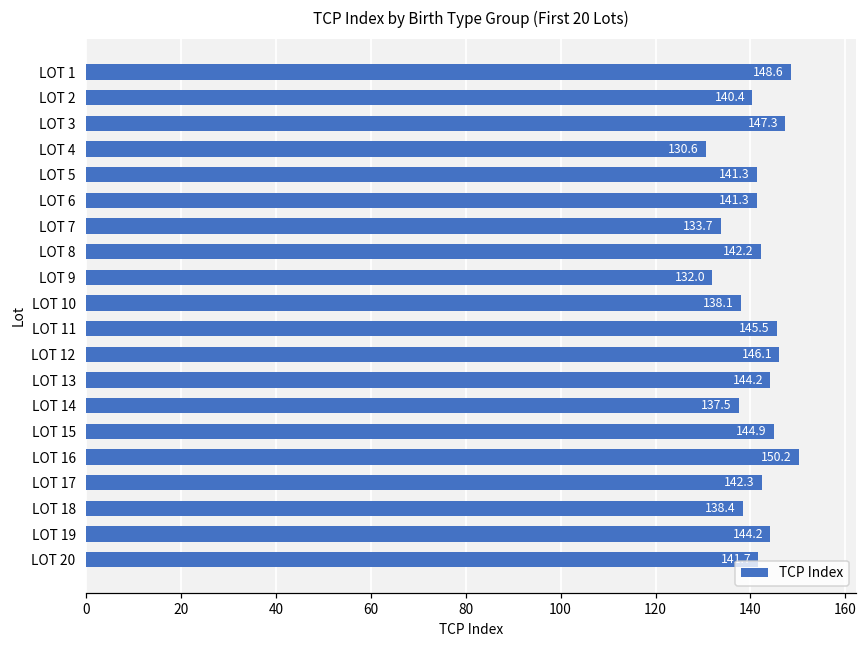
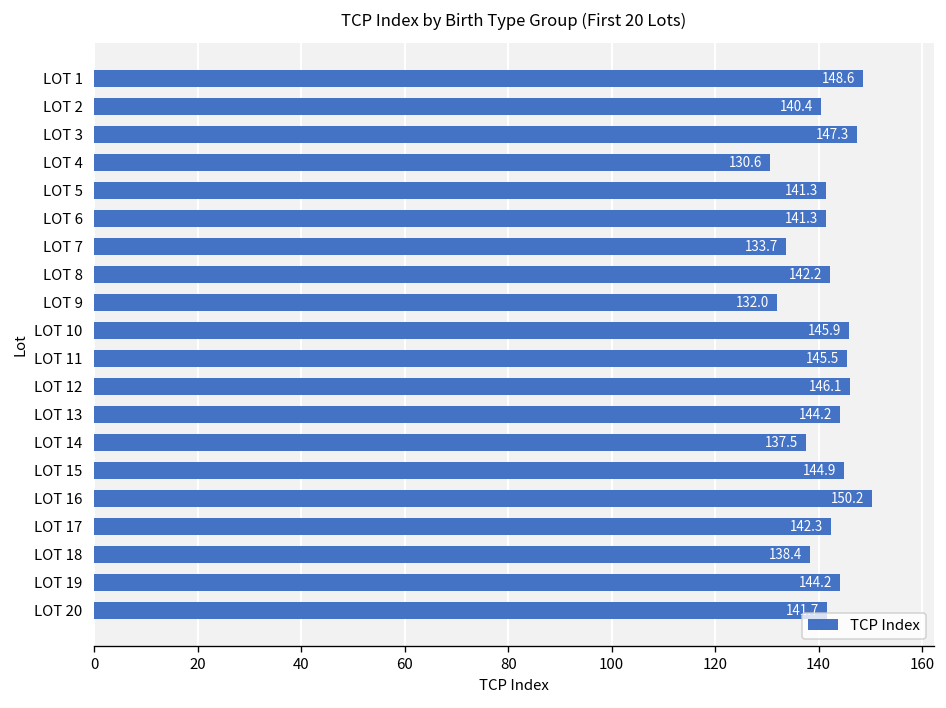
  {
    "LOT 1": 148.6,
    "LOT 2": 140.4,
    "LOT 3": 147.3,
    "LOT 4": 130.6,
    "LOT 5": 141.3,
    "LOT 6": 141.3,
    "LOT 7": 133.7,
    "LOT 8": 142.2,
    "LOT 9": 132.0,
-   "LOT 10": 138.1,
+   "LOT 10": 145.9,
    "LOT 11": 145.5,
    "LOT 12": 146.1,
    "LOT 13": 144.2,
    "LOT 14": 137.5,
    "LOT 15": 144.9,
    "LOT 16": 150.2,
    "LOT 17": 142.3,
    "LOT 18": 138.4,
    "LOT 19": 144.2
  }
